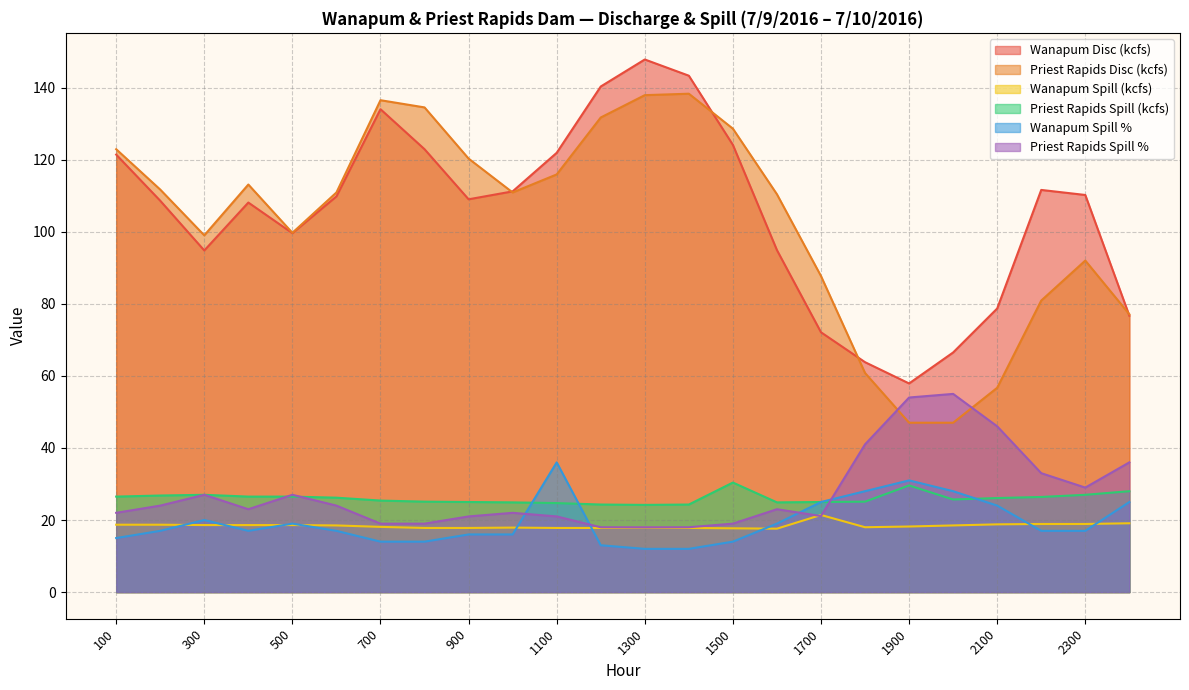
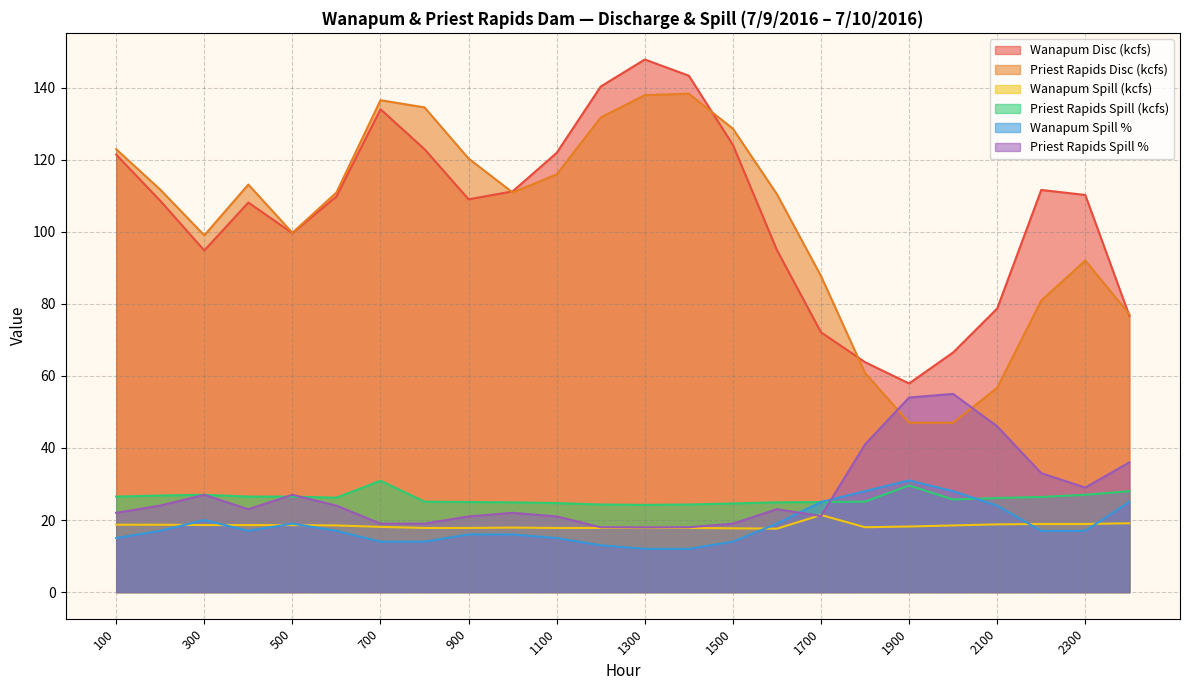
  {
    "Wanapum Spill (kcfs)": {
      "100": 19,
      "300": 19,
      "700": 18,
      "900": 18,
      "1100": 18,
      "1500": 18,
      "1900": 18,
      "2100": 19,
      "2300": 19
    },
    "Priest Rapids Spill (kcfs)": {
      "100": 27,
-     "700": 25,
+     "700": 31,
      "900": 25,
      "1100": 25,
      "1300": 24,
-     "1500": 30,
+     "1500": 25,
      "1900": 30,
      "2100": 26,
      "2300": 27
    },
    "Wanapum Spill %": {
      "100": 15,
      "300": 20,
      "700": 14,
      "900": 16,
-     "1100": 36,
+     "1100": 15,
      "1300": 12,
      "1500": 14,
      "1900": 31,
      "2100": 24,
      "2300": 17
    },
    "Priest Rapids Spill %": {
      "100": 22,
      "700": 19,
      "900": 21,
      "1100": 21,
      "1500": 19,
      "1900": 54,
      "2100": 46,
      "2300": 29
    }
  }
